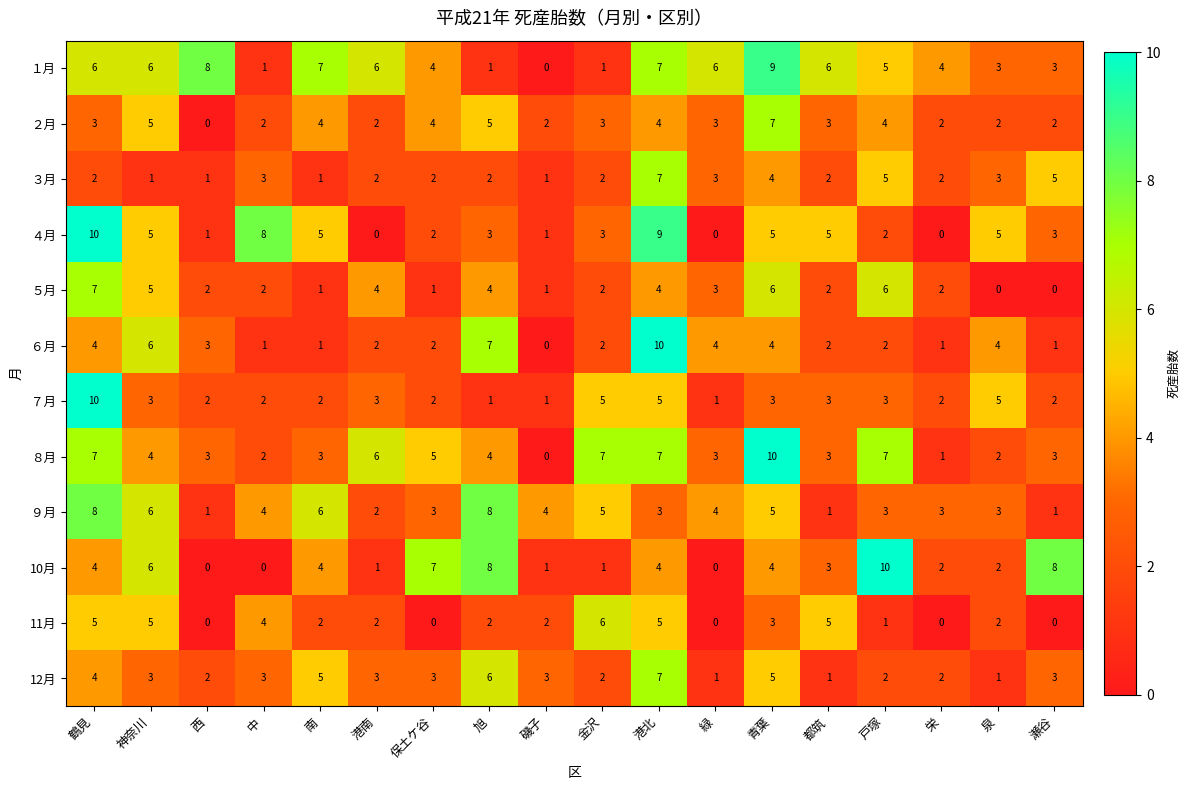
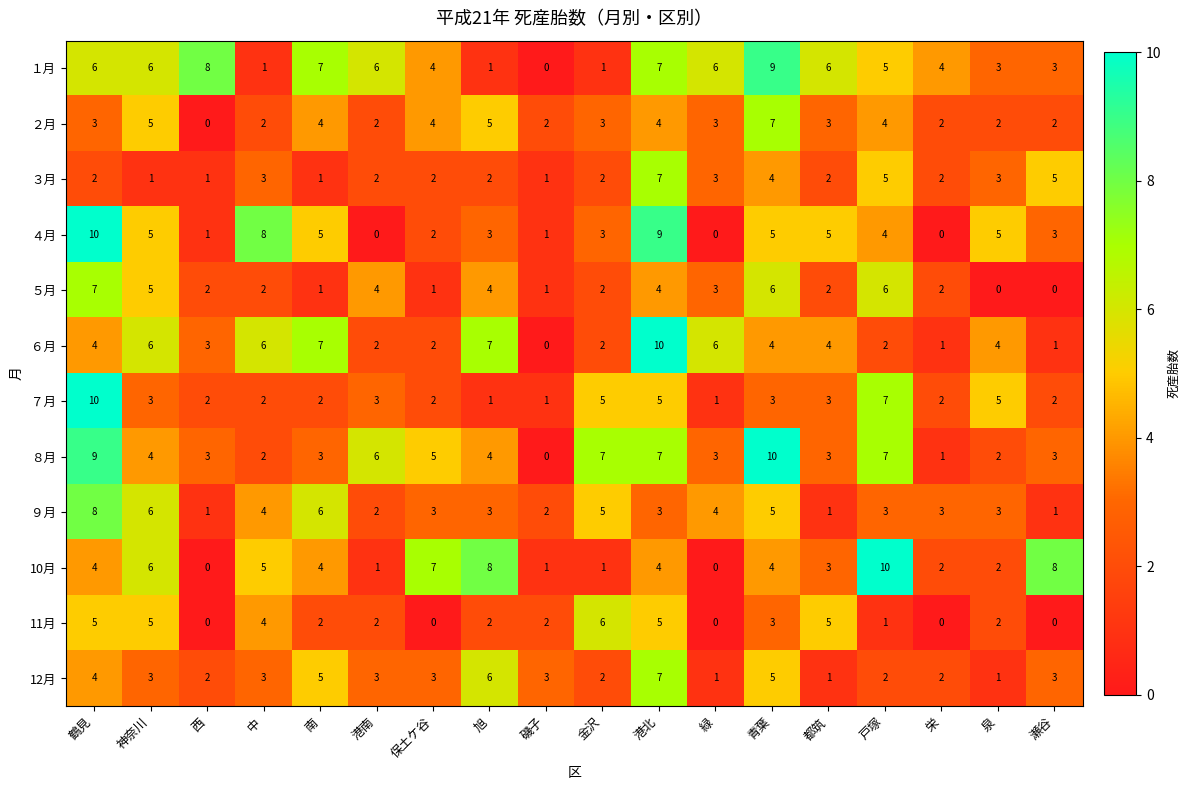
  {
    "４月": {
      "鶴見": 10,
      "神奈川": 5,
      "西": 1,
      "中": 8,
      "南": 5,
      "港南": 0,
      "保土ケ谷": 2,
      "旭": 3,
      "磯子": 1,
      "金沢": 3,
      "港北": 9,
      "緑": 0,
      "青葉": 5,
      "都筑": 5,
-     "戸塚": 2,
+     "戸塚": 4,
      "栄": 0,
      "泉": 5,
      "瀬谷": 3
    },
    "６月": {
      "鶴見": 4,
      "神奈川": 6,
      "西": 3,
-     "中": 1,
-     "南": 1,
+     "中": 6,
+     "南": 7,
      "港南": 2,
      "保土ケ谷": 2,
      "旭": 7,
      "磯子": 0,
      "金沢": 2,
      "港北": 10,
-     "緑": 4,
+     "緑": 6,
      "青葉": 4,
-     "都筑": 2,
+     "都筑": 4,
      "戸塚": 2,
      "栄": 1,
      "泉": 4,
      "瀬谷": 1
    },
    "７月": {
      "鶴見": 10,
      "神奈川": 3,
      "西": 2,
      "中": 2,
      "南": 2,
      "港南": 3,
      "保土ケ谷": 2,
      "旭": 1,
      "磯子": 1,
      "金沢": 5,
      "港北": 5,
      "緑": 1,
      "青葉": 3,
      "都筑": 3,
-     "戸塚": 3,
+     "戸塚": 7,
      "栄": 2,
      "泉": 5,
      "瀬谷": 2
    },
    "８月": {
-     "鶴見": 7,
+     "鶴見": 9,
      "神奈川": 4,
      "西": 3,
      "中": 2,
      "南": 3,
      "港南": 6,
      "保土ケ谷": 5,
      "旭": 4,
      "磯子": 0,
      "金沢": 7,
      "港北": 7,
      "緑": 3,
      "青葉": 10,
      "都筑": 3,
      "戸塚": 7,
      "栄": 1,
      "泉": 2,
      "瀬谷": 3
    },
    "９月": {
      "鶴見": 8,
      "神奈川": 6,
      "西": 1,
      "中": 4,
      "南": 6,
      "港南": 2,
      "保土ケ谷": 3,
-     "旭": 8,
-     "磯子": 4,
+     "旭": 3,
+     "磯子": 2,
      "金沢": 5,
      "港北": 3,
      "緑": 4,
      "青葉": 5,
      "都筑": 1,
      "戸塚": 3,
      "栄": 3,
      "泉": 3,
      "瀬谷": 1
    },
    "10月": {
      "鶴見": 4,
      "神奈川": 6,
      "西": 0,
-     "中": 0,
+     "中": 5,
      "南": 4,
      "港南": 1,
      "保土ケ谷": 7,
      "旭": 8,
      "磯子": 1,
      "金沢": 1,
      "港北": 4,
      "緑": 0,
      "青葉": 4,
      "都筑": 3,
      "戸塚": 10,
      "栄": 2,
      "泉": 2,
      "瀬谷": 8
    }
  }
